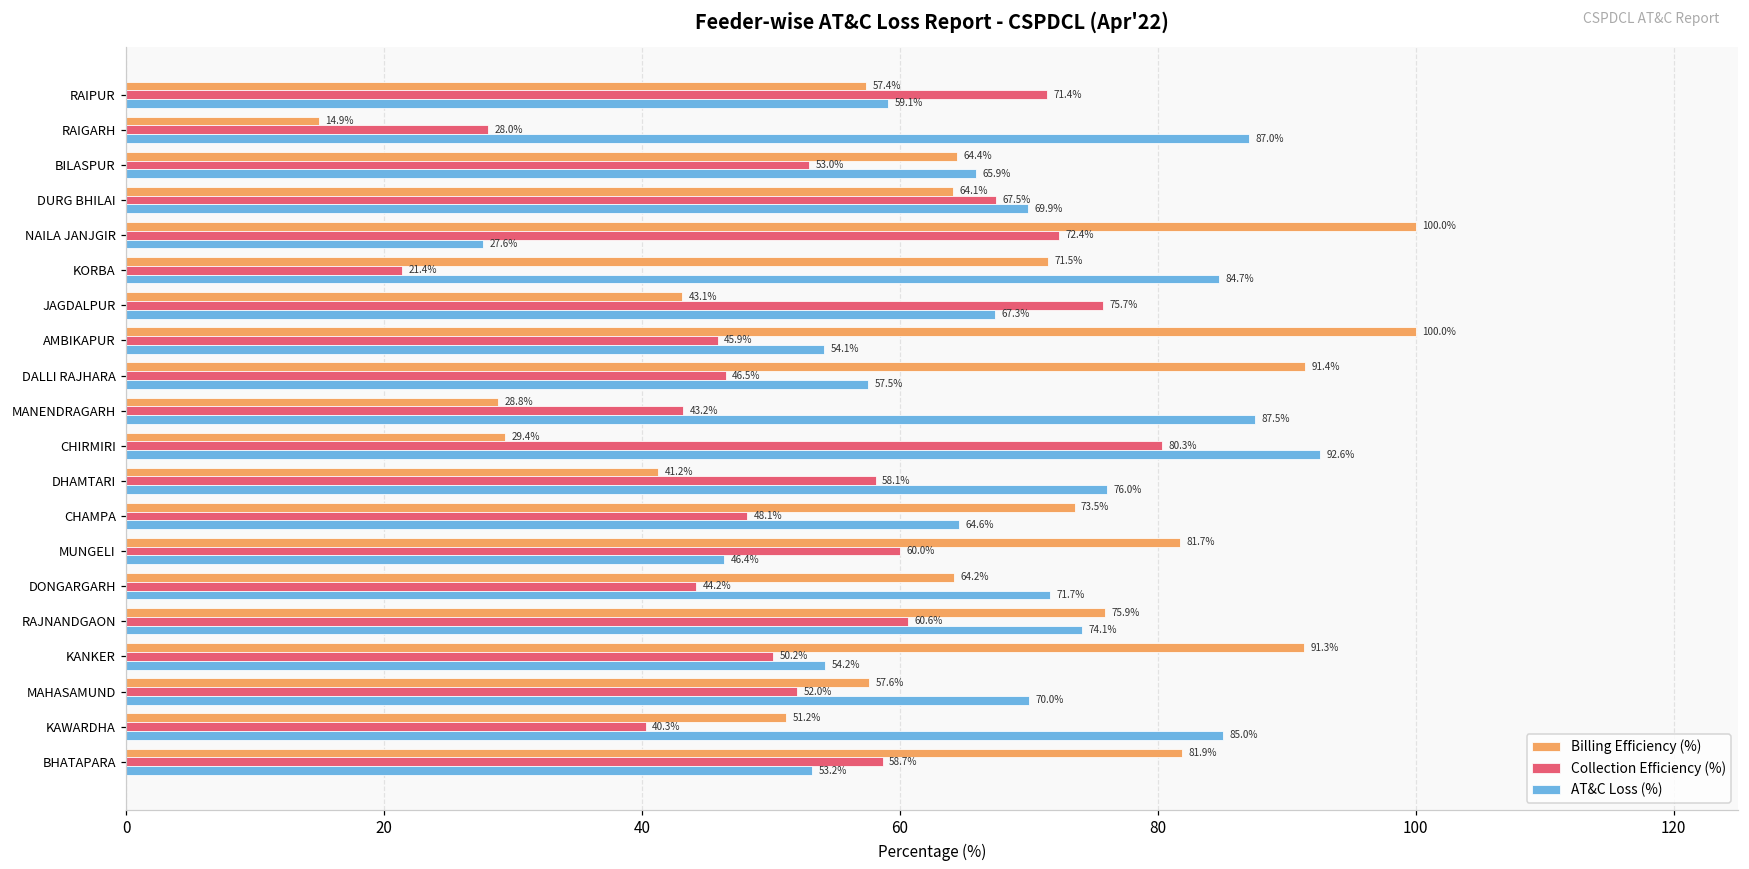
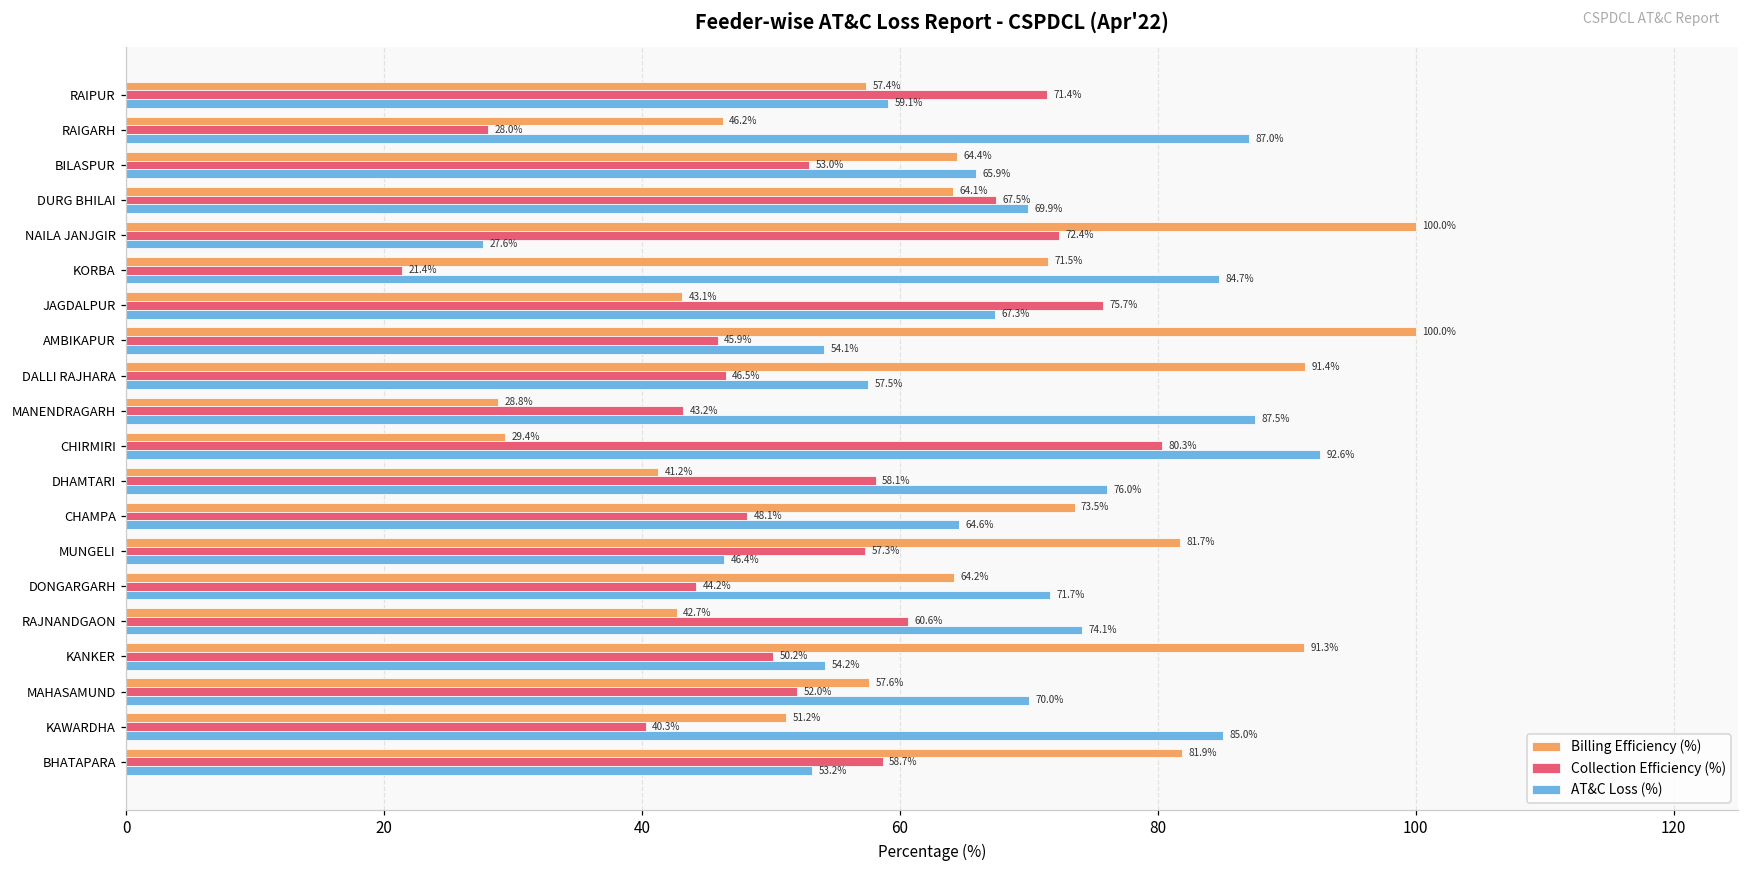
  {
    "Billing Efficiency (%)": {
      "RAIPUR": "57.4%",
-     "RAIGARH": "14.9%",
+     "RAIGARH": "46.2%",
      "BILASPUR": "64.4%",
      "DURG BHILAI": "64.1%",
      "NAILA JANJGIR": "100.0%",
      "KORBA": "71.5%",
      "JAGDALPUR": "43.1%",
      "AMBIKAPUR": "100.0%",
      "DALLI RAJHARA": "91.4%",
      "MANENDRAGARH": "28.8%",
      "CHIRMIRI": "29.4%",
      "DHAMTARI": "41.2%",
      "CHAMPA": "73.5%",
      "MUNGELI": "81.7%",
      "DONGARGARH": "64.2%",
-     "RAJNANDGAON": "75.9%",
+     "RAJNANDGAON": "42.7%",
      "KANKER": "91.3%",
      "MAHASAMUND": "57.6%",
      "KAWARDHA": "51.2%",
      "BHATAPARA": "81.9%"
    },
    "Collection Efficiency (%)": {
      "RAIPUR": "71.4%",
      "RAIGARH": "28.0%",
      "BILASPUR": "53.0%",
      "DURG BHILAI": "67.5%",
      "NAILA JANJGIR": "72.4%",
      "KORBA": "21.4%",
      "JAGDALPUR": "75.7%",
      "AMBIKAPUR": "45.9%",
      "DALLI RAJHARA": "46.5%",
      "MANENDRAGARH": "43.2%",
      "CHIRMIRI": "80.3%",
      "DHAMTARI": "58.1%",
      "CHAMPA": "48.1%",
-     "MUNGELI": "60.0%",
+     "MUNGELI": "57.3%",
      "DONGARGARH": "44.2%",
      "RAJNANDGAON": "60.6%",
      "KANKER": "50.2%",
      "MAHASAMUND": "52.0%",
      "KAWARDHA": "40.3%",
      "BHATAPARA": "58.7%"
    },
    "AT&C Loss (%)": {
      "RAIPUR": "59.1%",
      "RAIGARH": "87.0%",
      "BILASPUR": "65.9%",
      "DURG BHILAI": "69.9%",
      "NAILA JANJGIR": "27.6%",
      "KORBA": "84.7%",
      "JAGDALPUR": "67.3%",
      "AMBIKAPUR": "54.1%",
      "DALLI RAJHARA": "57.5%",
      "MANENDRAGARH": "87.5%",
      "CHIRMIRI": "92.6%",
      "DHAMTARI": "76.0%",
      "CHAMPA": "64.6%",
      "MUNGELI": "46.4%",
      "DONGARGARH": "71.7%",
      "RAJNANDGAON": "74.1%",
      "KANKER": "54.2%",
      "MAHASAMUND": "70.0%",
      "KAWARDHA": "85.0%",
      "BHATAPARA": "53.2%"
    }
  }
